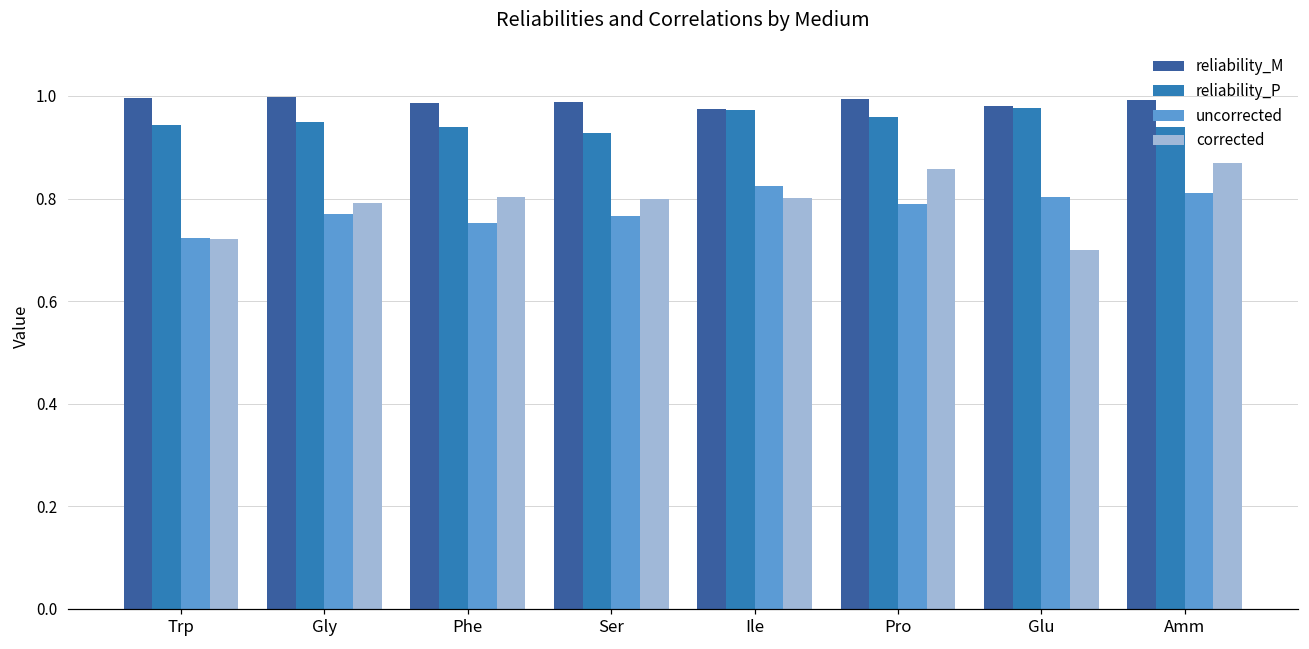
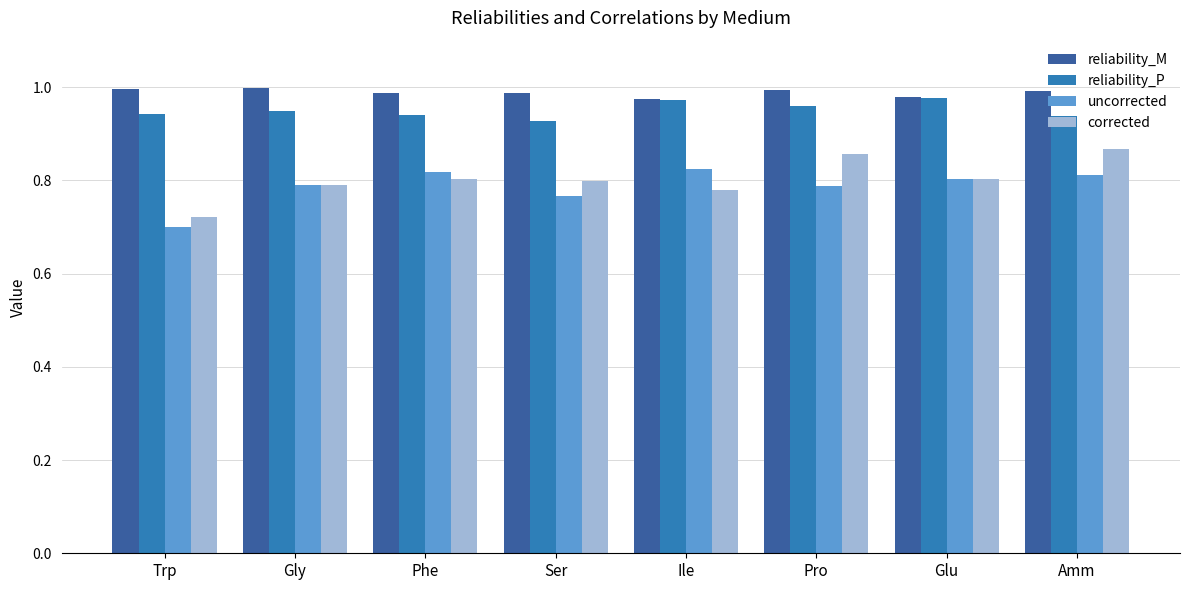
  {
    "uncorrected": {
-     "Trp": 0.72,
-     "Gly": 0.77,
-     "Phe": 0.75,
+     "Trp": 0.70,
+     "Gly": 0.79,
+     "Phe": 0.82,
      "Ser": 0.77,
      "Ile": 0.82,
      "Pro": 0.79,
      "Glu": 0.80,
      "Amm": 0.81
    },
    "corrected": {
      "Trp": 0.72,
      "Gly": 0.79,
      "Phe": 0.80,
      "Ser": 0.80,
-     "Ile": 0.80,
+     "Ile": 0.78,
      "Pro": 0.86,
-     "Glu": 0.70,
+     "Glu": 0.80,
      "Amm": 0.87
    }
  }
